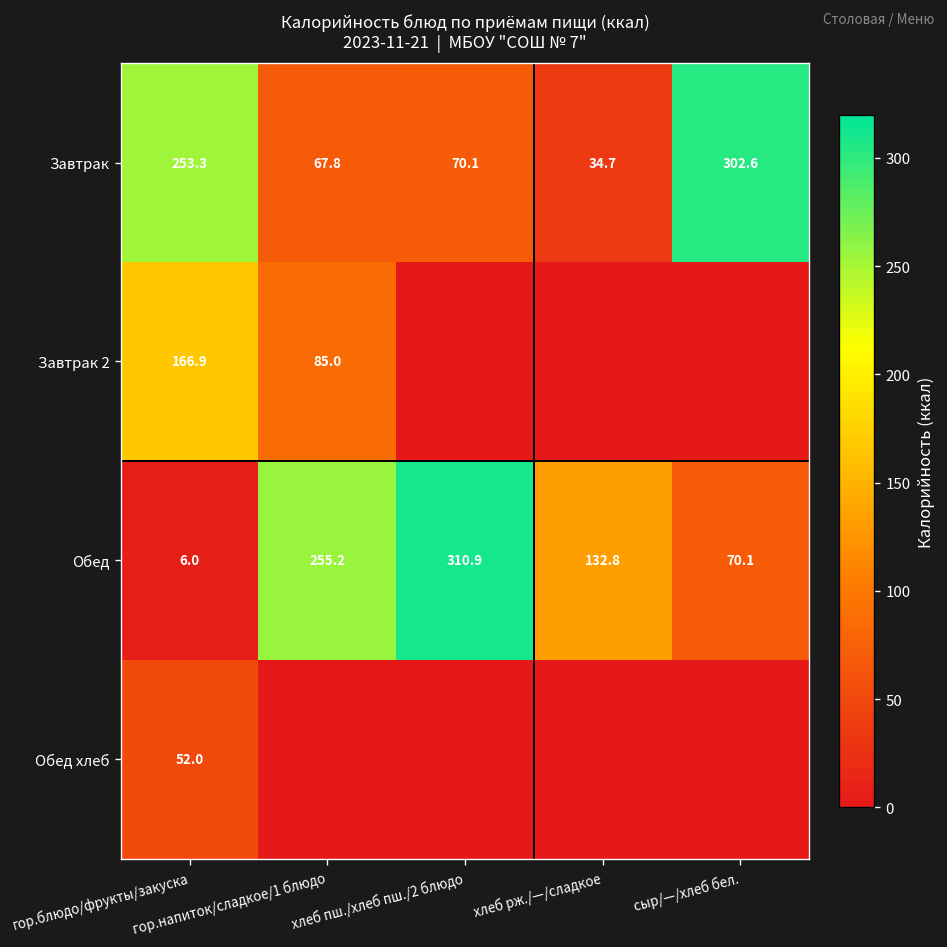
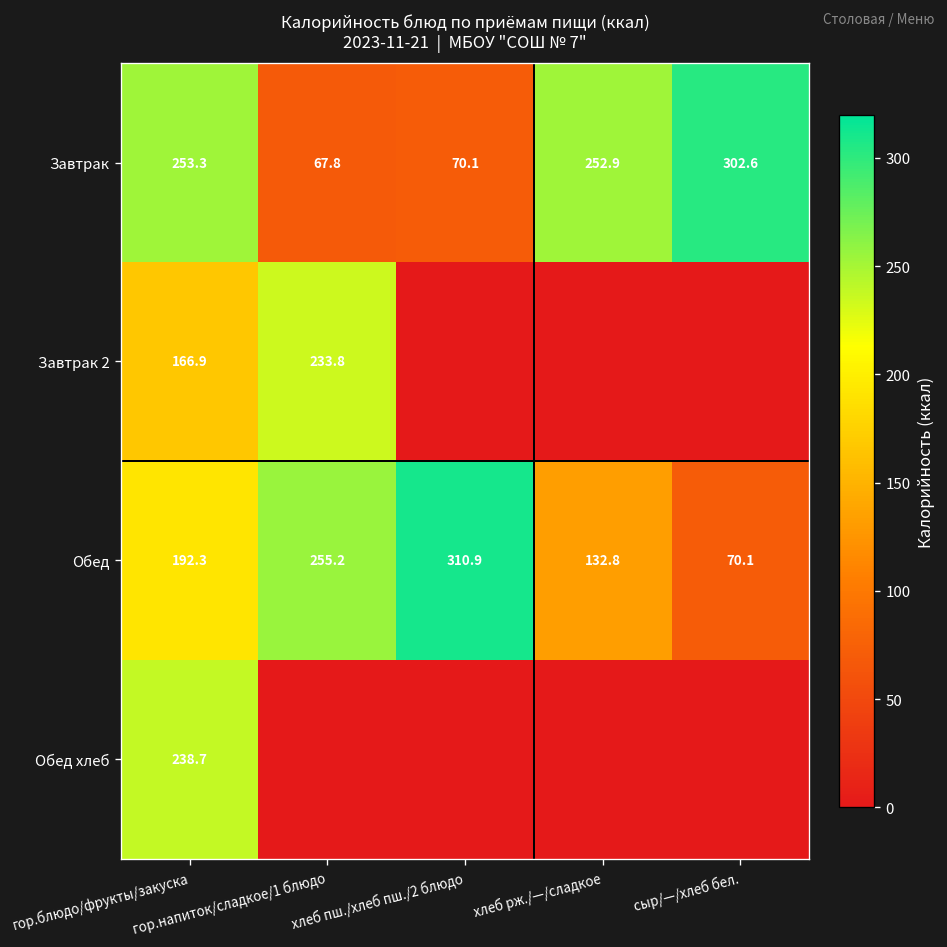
  {
    "Завтрак": {
      "гор.блюдо/фрукты/закуска": 253.3,
      "гор.напиток/сладкое/1 блюдо": 67.8,
      "хлеб пш./хлеб пш./2 блюдо": 70.1,
-     "хлеб рж./—/сладкое": 34.7,
+     "хлеб рж./—/сладкое": 252.9,
      "сыр/—/хлеб бел.": 302.6
    },
    "Завтрак 2": {
      "гор.блюдо/фрукты/закуска": 166.9,
-     "гор.напиток/сладкое/1 блюдо": 85.0
+     "гор.напиток/сладкое/1 блюдо": 233.8
    },
    "Обед": {
-     "гор.блюдо/фрукты/закуска": 6.0,
+     "гор.блюдо/фрукты/закуска": 192.3,
      "гор.напиток/сладкое/1 блюдо": 255.2,
      "хлеб пш./хлеб пш./2 блюдо": 310.9,
      "хлеб рж./—/сладкое": 132.8,
      "сыр/—/хлеб бел.": 70.1
    },
    "Обед хлеб": {
-     "гор.блюдо/фрукты/закуска": 52.0
+     "гор.блюдо/фрукты/закуска": 238.7
    }
  }
